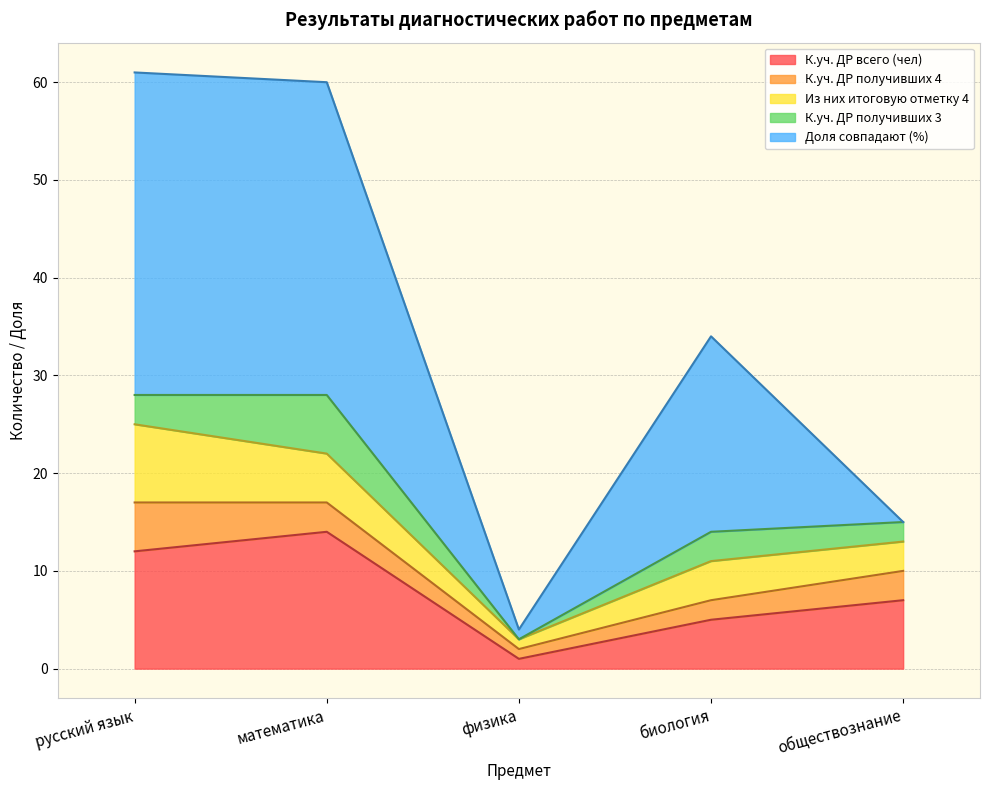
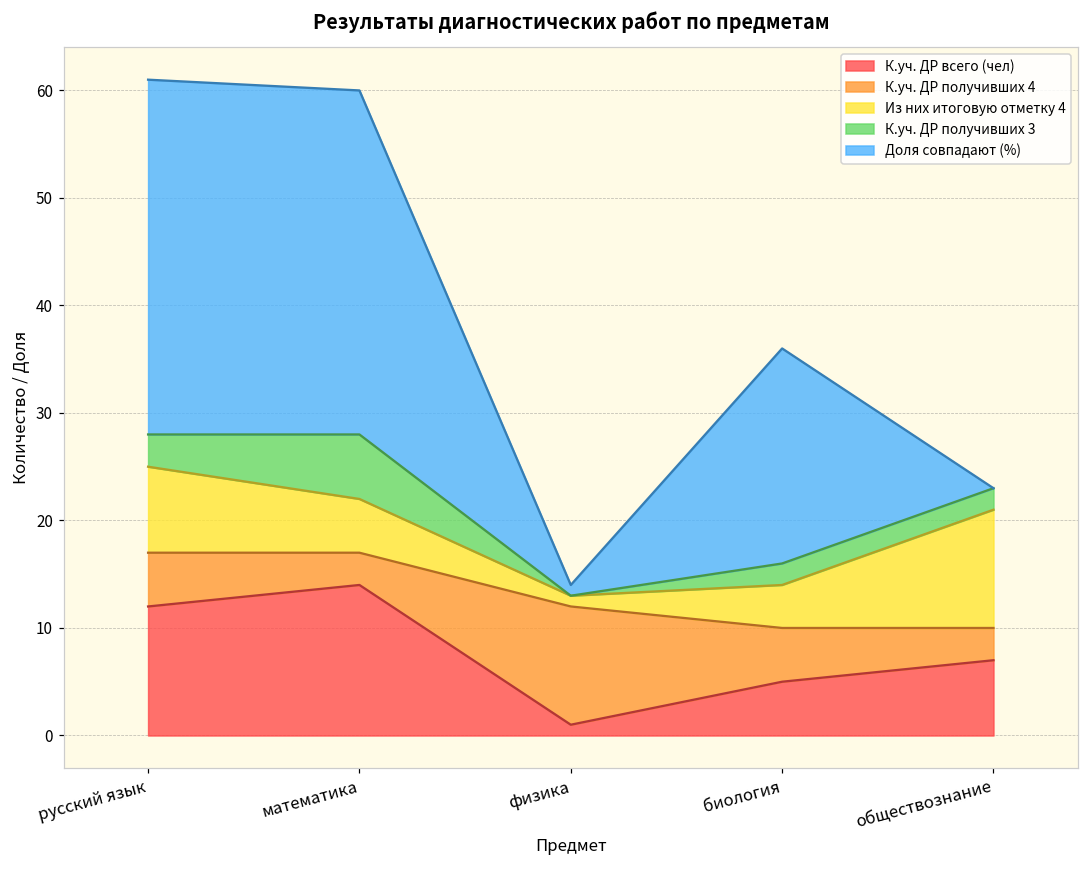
  {
    "К.уч. ДР всего (чел)": {
      "русский язык": 12,
      "математика": 14,
      "физика": 1,
      "биология": 5,
      "обществознание": 7
    },
    "К.уч. ДР получивших 4": {
      "русский язык": 5,
      "математика": 3,
-     "физика": 1,
-     "биология": 2,
+     "физика": 11,
+     "биология": 5,
      "обществознание": 3
    },
    "Из них итоговую отметку 4": {
      "русский язык": 8,
      "математика": 5,
      "биология": 4,
-     "обществознание": 3
+     "обществознание": 11
    },
    "К.уч. ДР получивших 3": {
      "русский язык": 3,
      "математика": 6,
-     "биология": 3
+     "биология": 2
    },
    "Доля совпадают (%)": {
      "русский язык": 33,
      "математика": 32,
      "физика": 1,
      "биология": 20
    }
  }
